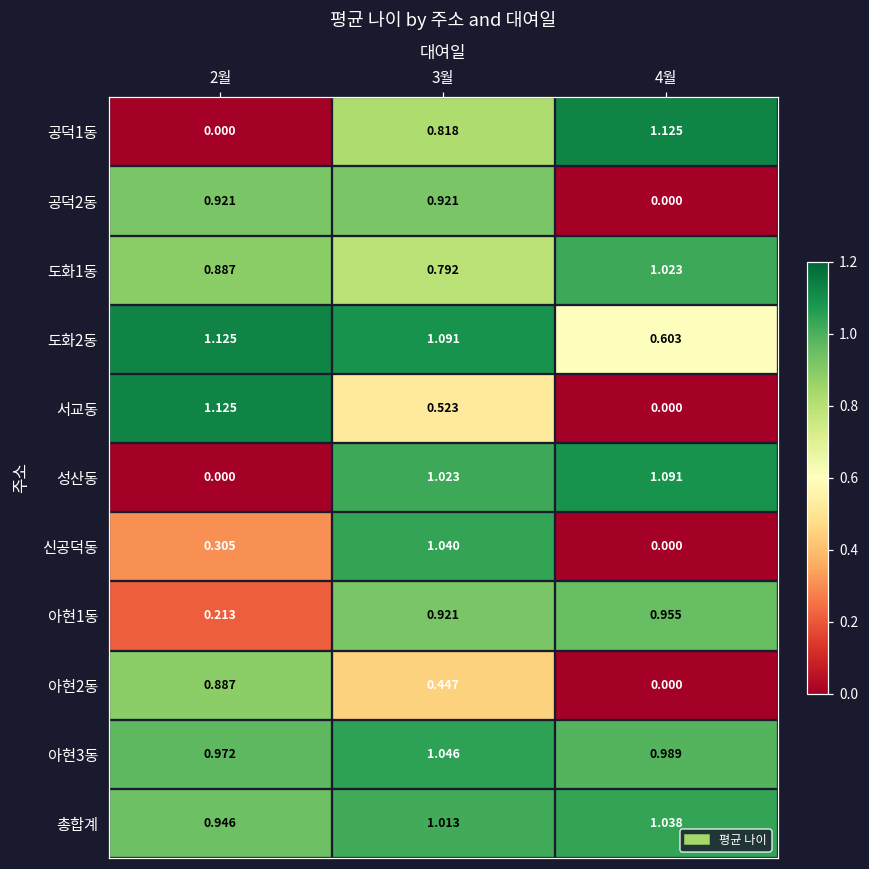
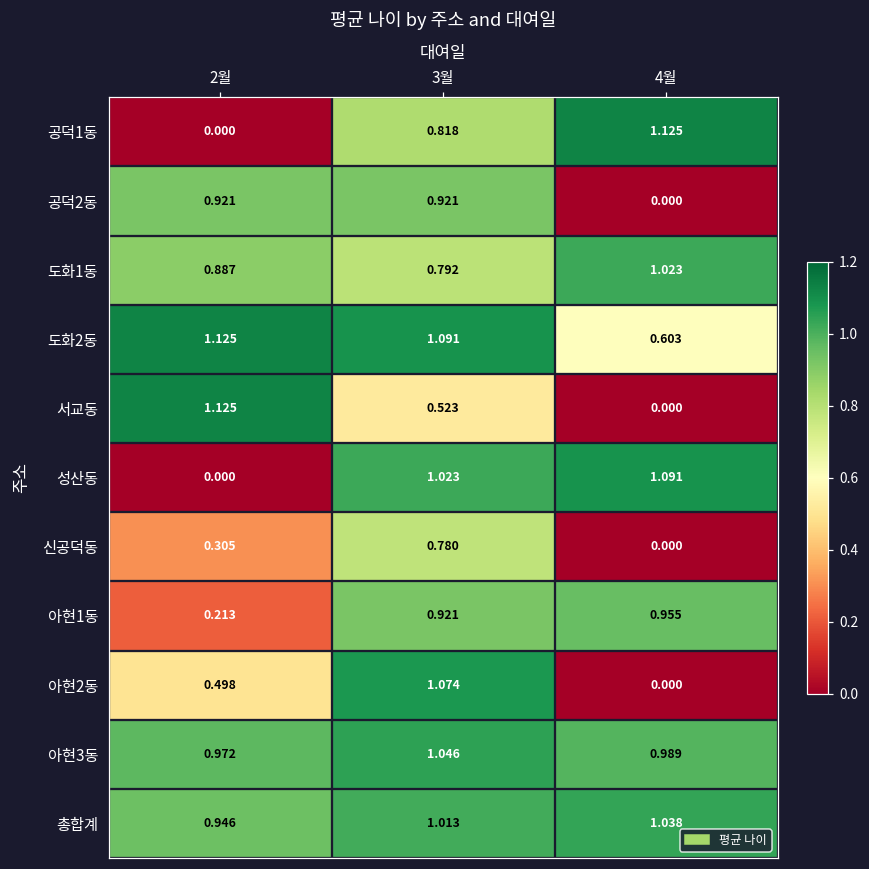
  {
    "공덕1동": {
      "2월": 0.000,
      "3월": 0.818,
      "4월": 1.125
    },
    "공덕2동": {
      "2월": 0.921,
      "3월": 0.921,
      "4월": 0.000
    },
    "도화1동": {
      "2월": 0.887,
      "3월": 0.792,
      "4월": 1.023
    },
    "도화2동": {
      "2월": 1.125,
      "3월": 1.091,
      "4월": 0.603
    },
    "서교동": {
      "2월": 1.125,
      "3월": 0.523,
      "4월": 0.000
    },
    "성산동": {
      "2월": 0.000,
      "3월": 1.023,
      "4월": 1.091
    },
    "신공덕동": {
      "2월": 0.305,
-     "3월": 1.040,
+     "3월": 0.780,
      "4월": 0.000
    },
    "아현1동": {
      "2월": 0.213,
      "3월": 0.921,
      "4월": 0.955
    },
    "아현2동": {
-     "2월": 0.887,
-     "3월": 0.447,
+     "2월": 0.498,
+     "3월": 1.074,
      "4월": 0.000
    },
    "아현3동": {
      "2월": 0.972,
      "3월": 1.046,
      "4월": 0.989
    },
    "총합계": {
      "2월": 0.946,
      "3월": 1.013,
      "4월": 1.038
    }
  }
